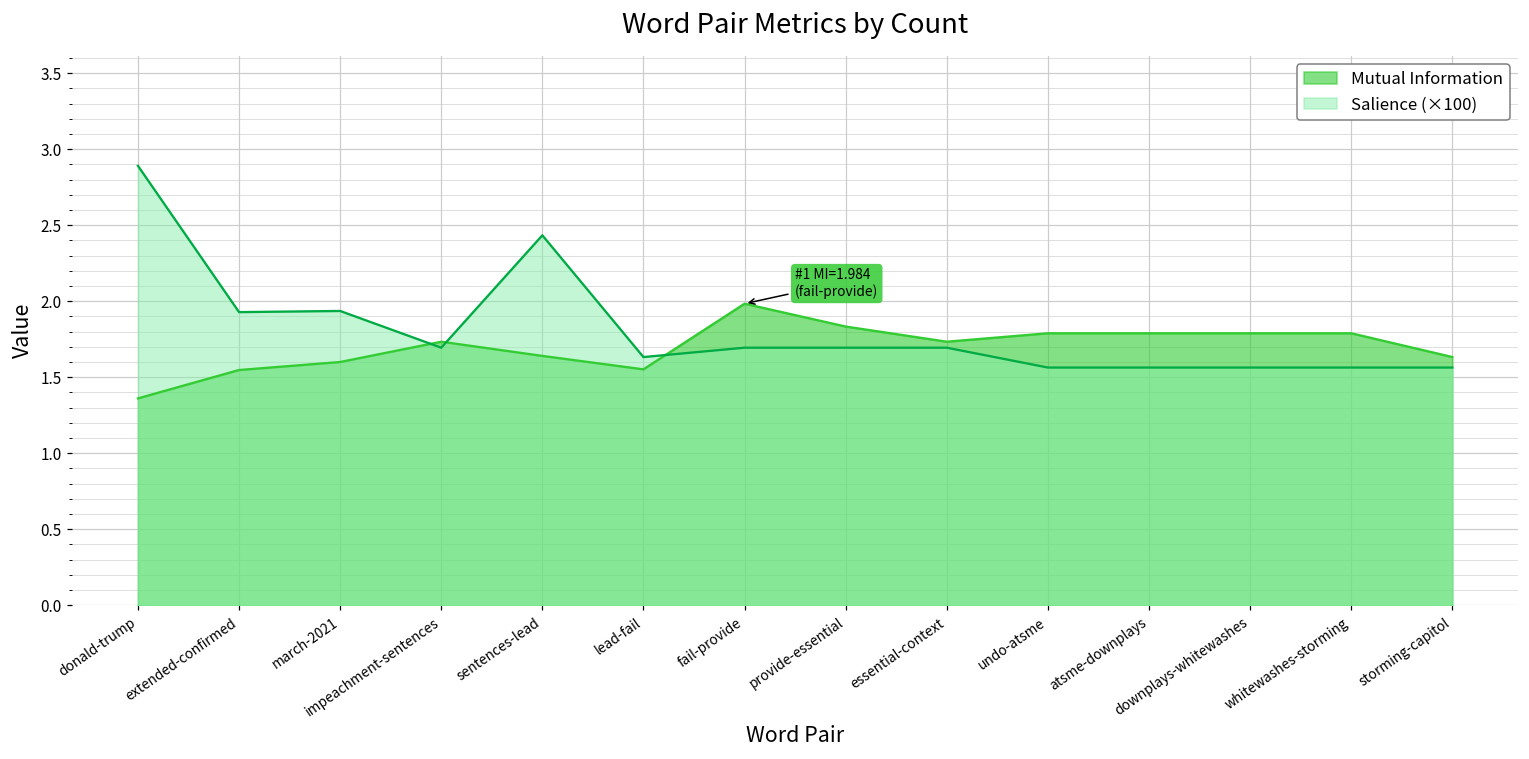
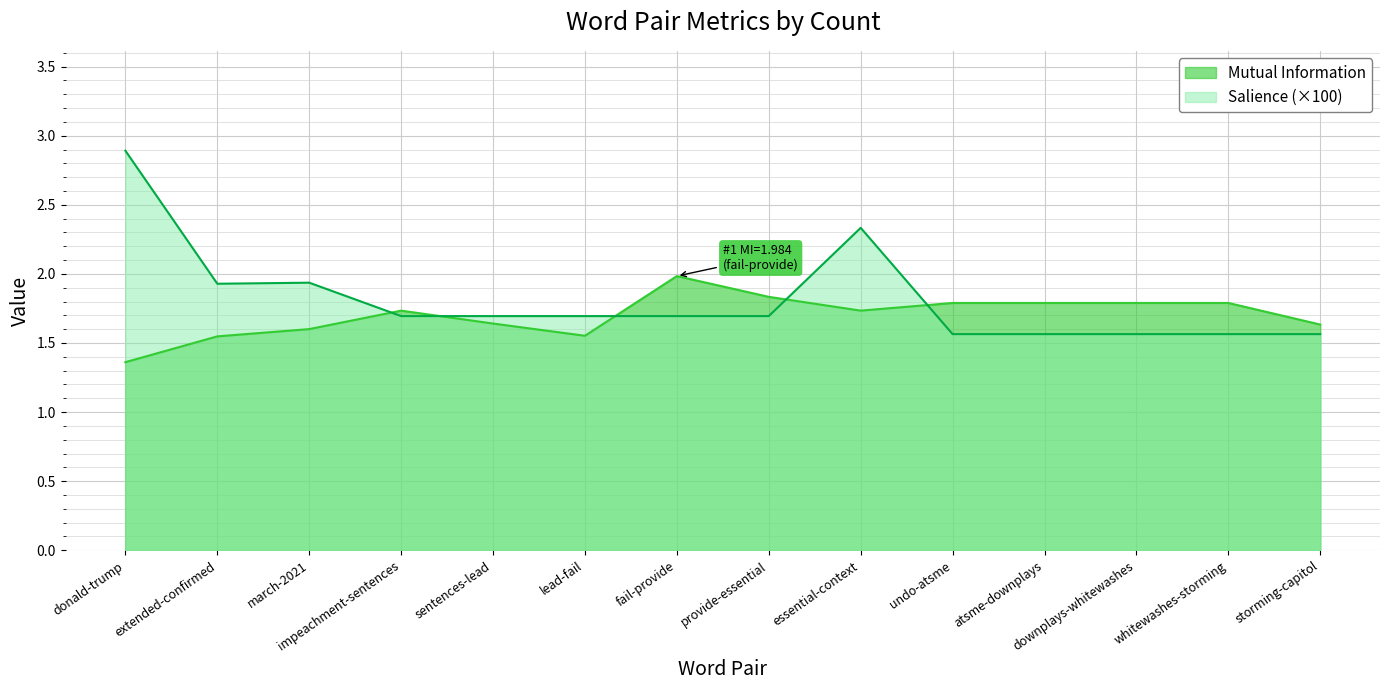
  {
    "Mutual Information": {
      "donald-trump": 1.36,
      "extended-confirmed": 1.55,
      "march-2021": 1.60,
      "impeachment-sentences": 1.73,
      "sentences-lead": 1.64,
      "lead-fail": 1.55,
      "provide-essential": 1.83,
      "essential-context": 1.73,
      "undo-atsme": 1.79,
      "atsme-downplays": 1.79,
      "downplays-whitewashes": 1.79,
      "whitewashes-storming": 1.79,
      "storming-capitol": 1.63
    },
    "Salience (×100)": {
      "donald-trump": 2.89,
      "extended-confirmed": 1.93,
      "march-2021": 1.94,
      "impeachment-sentences": 1.69,
-     "sentences-lead": 2.43,
-     "lead-fail": 1.63,
+     "sentences-lead": 1.69,
+     "lead-fail": 1.69,
      "fail-provide": 1.69,
      "provide-essential": 1.69,
-     "essential-context": 1.69,
+     "essential-context": 2.33,
      "undo-atsme": 1.56,
      "atsme-downplays": 1.56,
      "downplays-whitewashes": 1.56,
      "whitewashes-storming": 1.56,
      "storming-capitol": 1.56
    }
  }
